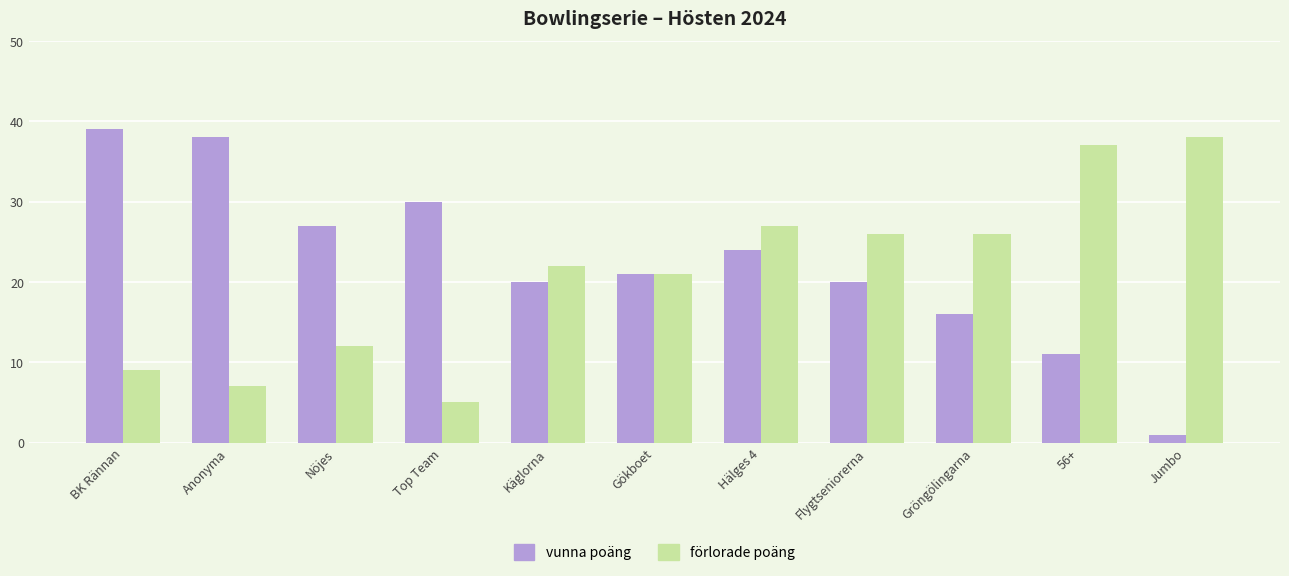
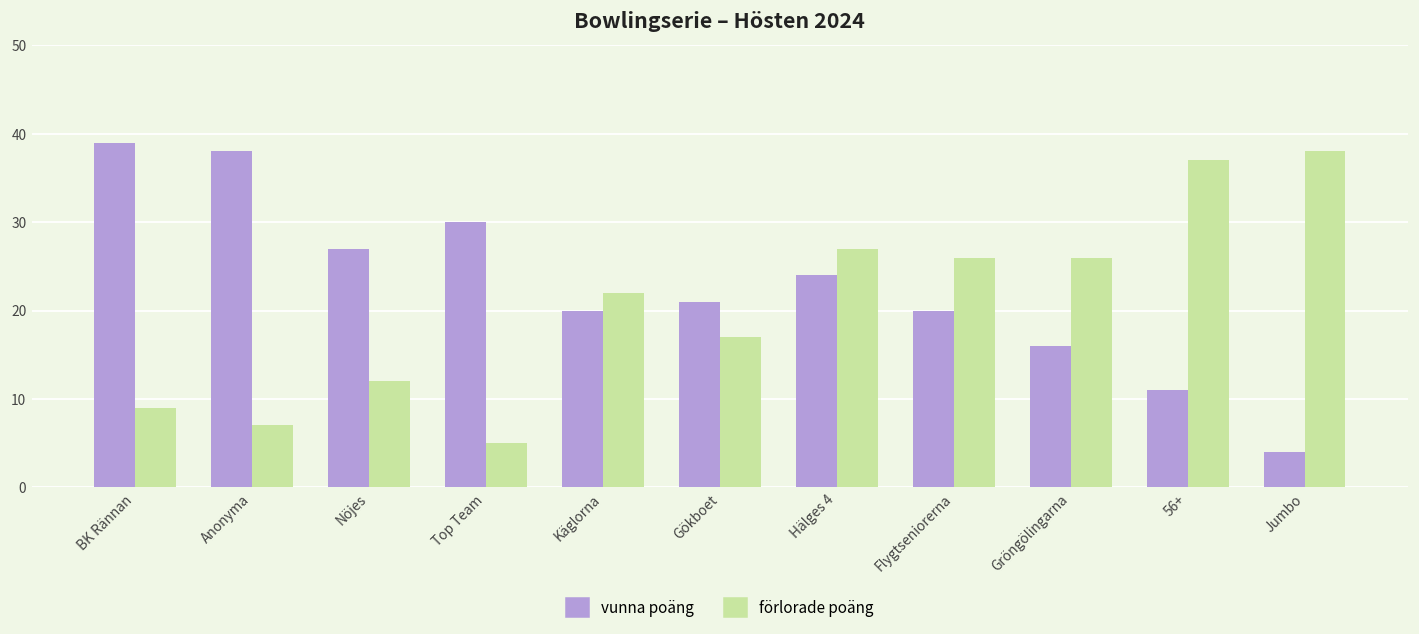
  {
    "vunna poäng": {
      "BK Rännan": 39,
      "Anonyma": 38,
      "Nöjes": 27,
      "Top Team": 30,
      "Käglorna": 20,
      "Gökboet": 21,
      "Hälges 4": 24,
      "Flygtseniorerna": 20,
      "Gröngölingarna": 16,
      "56+": 11,
-     "Jumbo": 1
+     "Jumbo": 4
    },
    "förlorade poäng": {
      "BK Rännan": 9,
      "Anonyma": 7,
      "Nöjes": 12,
      "Top Team": 5,
      "Käglorna": 22,
-     "Gökboet": 21,
+     "Gökboet": 17,
      "Hälges 4": 27,
      "Flygtseniorerna": 26,
      "Gröngölingarna": 26,
      "56+": 37,
      "Jumbo": 38
    }
  }
